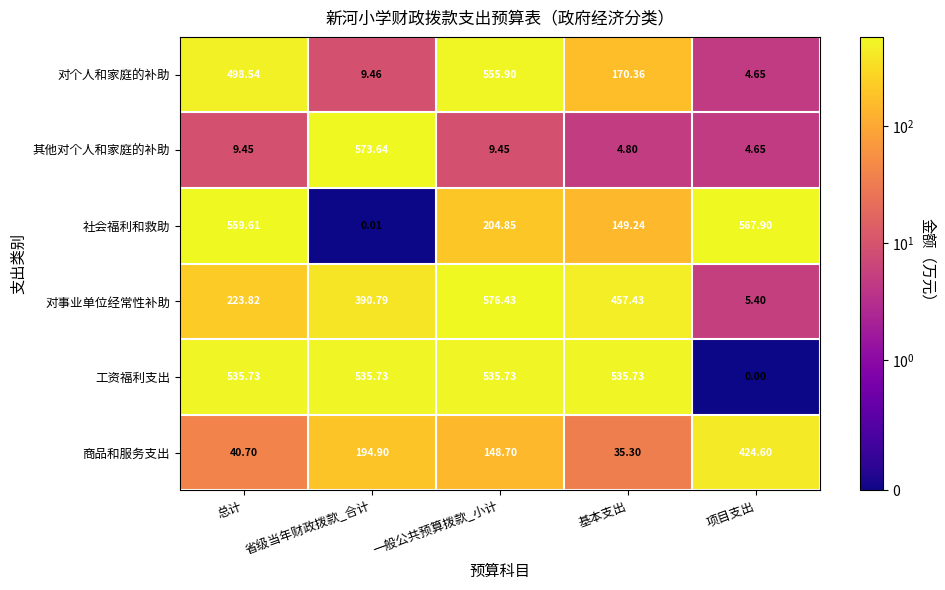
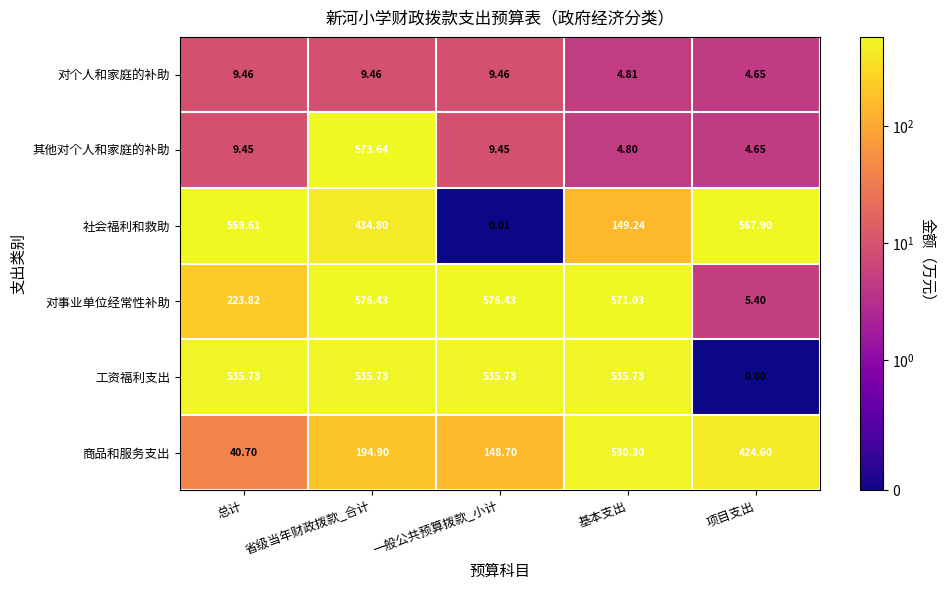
  {
    "对个人和家庭的补助": {
-     "总计": 498.54,
+     "总计": 9.46,
      "省级当年财政拨款_合计": 9.46,
-     "一般公共预算拨款_小计": 555.90,
-     "基本支出": 170.36,
+     "一般公共预算拨款_小计": 9.46,
+     "基本支出": 4.81,
      "项目支出": 4.65
    },
    "其他对个人和家庭的补助": {
      "总计": 9.45,
      "省级当年财政拨款_合计": 573.64,
      "一般公共预算拨款_小计": 9.45,
      "基本支出": 4.80,
      "项目支出": 4.65
    },
    "社会福利和救助": {
      "总计": 559.61,
-     "省级当年财政拨款_合计": 0.01,
-     "一般公共预算拨款_小计": 204.85,
+     "省级当年财政拨款_合计": 434.80,
+     "一般公共预算拨款_小计": 0.01,
      "基本支出": 149.24,
      "项目支出": 567.90
    },
    "对事业单位经常性补助": {
      "总计": 223.82,
-     "省级当年财政拨款_合计": 390.79,
+     "省级当年财政拨款_合计": 576.43,
      "一般公共预算拨款_小计": 576.43,
-     "基本支出": 457.43,
+     "基本支出": 571.03,
      "项目支出": 5.40
    },
    "工资福利支出": {
      "总计": 535.73,
      "省级当年财政拨款_合计": 535.73,
      "一般公共预算拨款_小计": 535.73,
      "基本支出": 535.73,
      "项目支出": 0.00
    },
    "商品和服务支出": {
      "总计": 40.70,
      "省级当年财政拨款_合计": 194.90,
      "一般公共预算拨款_小计": 148.70,
-     "基本支出": 35.30,
+     "基本支出": 530.30,
      "项目支出": 424.60
    }
  }
